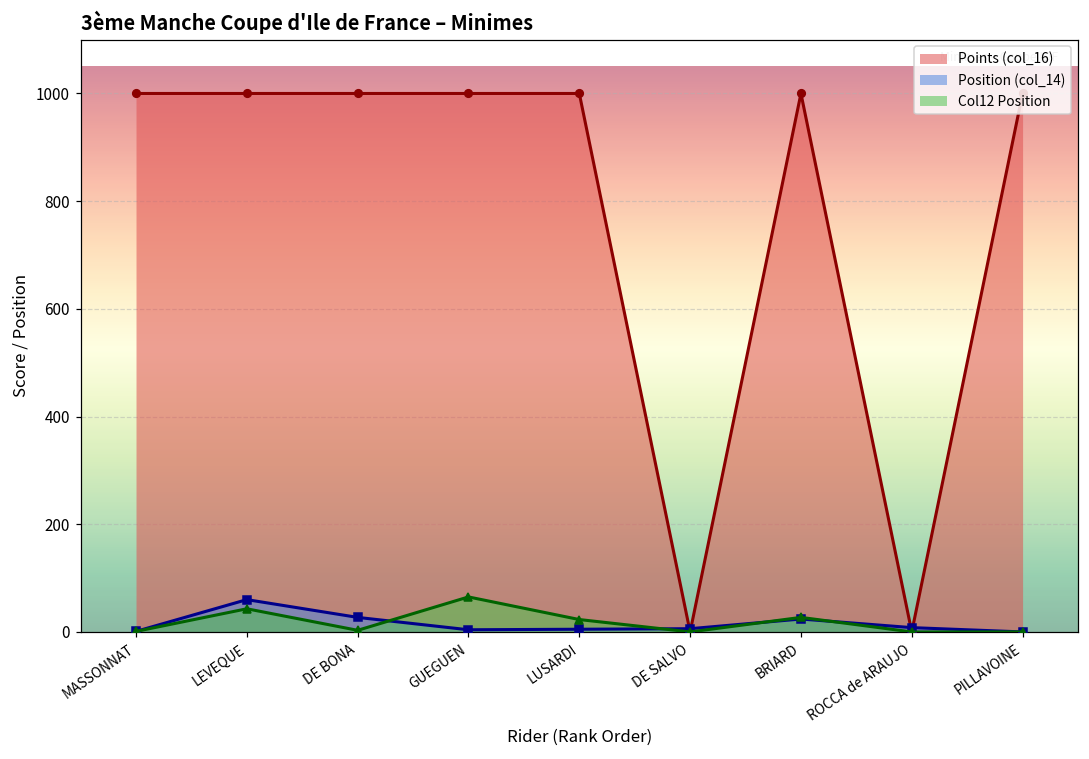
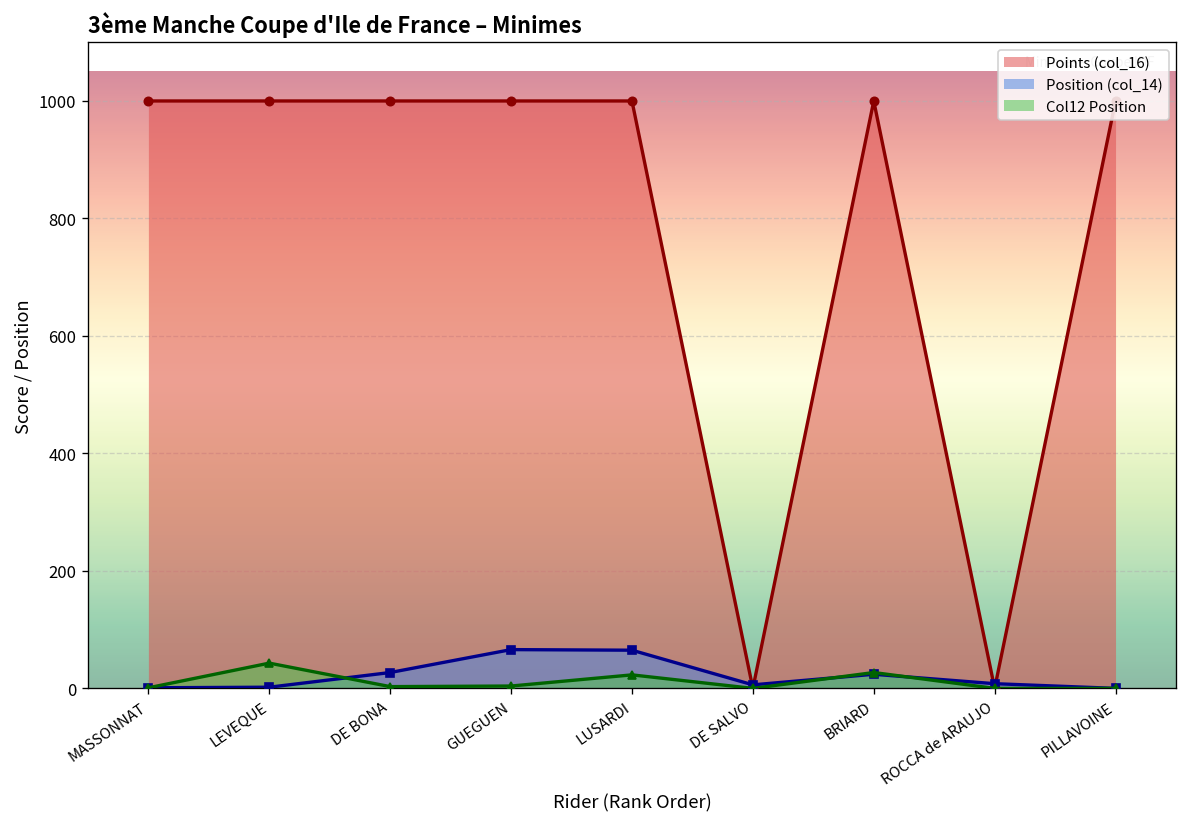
  {
    "Points (col_16)": {
      "MASSONNAT": 1000,
      "LEVEQUE": 1000,
      "DE BONA": 1000,
      "GUEGUEN": 1000,
      "LUSARDI": 1000,
      "BRIARD": 1000
    },
    "Position (col_14)": {
-     "LEVEQUE": 60,
+     "LEVEQUE": 0,
      "DE BONA": 30,
-     "GUEGUEN": 0,
-     "LUSARDI": 10,
+     "GUEGUEN": 70,
+     "LUSARDI": 70,
      "DE SALVO": 10,
      "ROCCA de ARAUJO": 10
    },
    "Col12 Position": {
      "LEVEQUE": 40,
      "DE BONA": 0,
-     "GUEGUEN": 70,
+     "GUEGUEN": 0,
      "LUSARDI": 20
    }
  }
